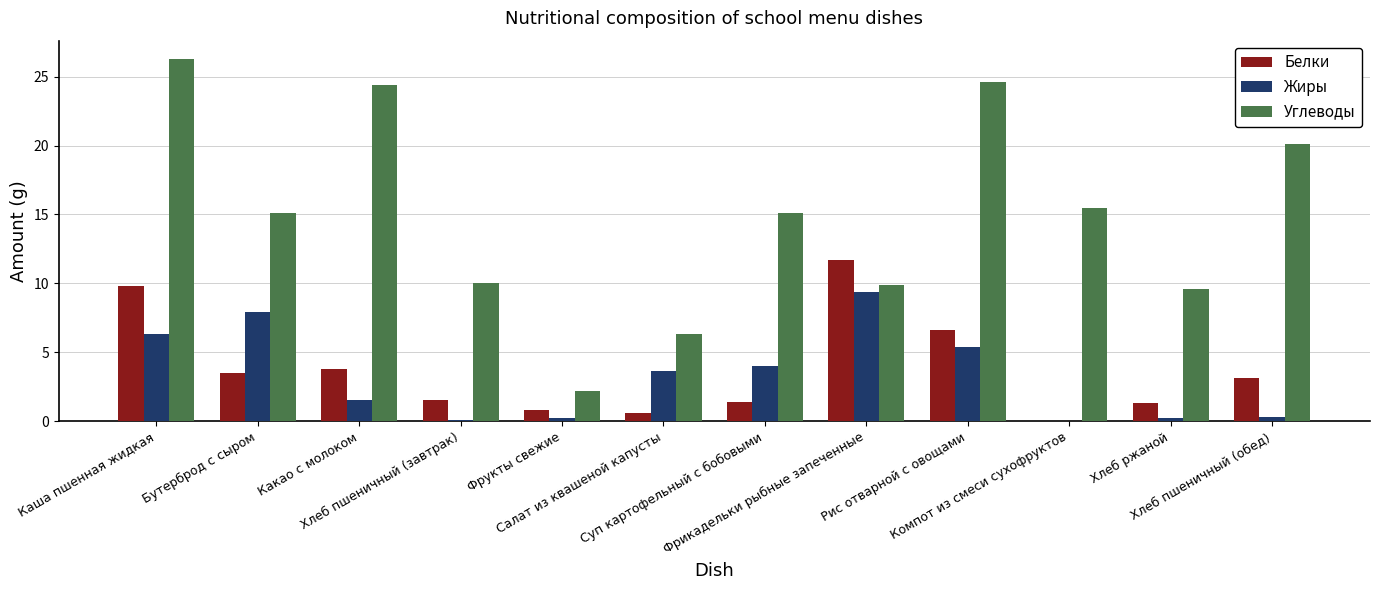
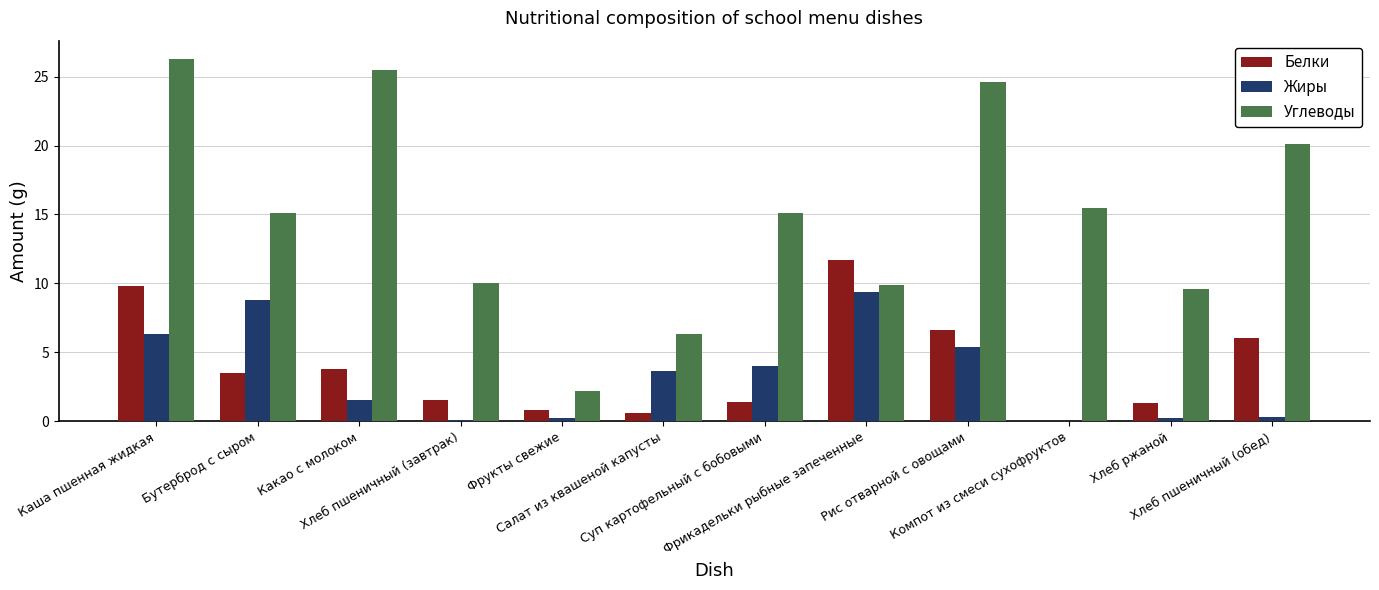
  {
    "Белки": {
      "Каша пшенная жидкая": 9.8,
      "Бутерброд с сыром": 3.5,
      "Какао с молоком": 3.8,
      "Хлеб пшеничный (завтрак)": 1.5,
      "Фрукты свежие": 0.8,
      "Салат из квашеной капусты": 0.6,
      "Суп картофельный с бобовыми": 1.4,
      "Фрикадельки рыбные запеченные": 11.7,
      "Рис отварной с овощами": 6.6,
      "Компот из смеси сухофруктов": 0.0,
      "Хлеб ржаной": 1.3,
-     "Хлеб пшеничный (обед)": 3.1
+     "Хлеб пшеничный (обед)": 6.0
    },
    "Жиры": {
      "Каша пшенная жидкая": 6.3,
-     "Бутерброд с сыром": 7.9,
+     "Бутерброд с сыром": 8.8,
      "Какао с молоком": 1.5,
      "Фрукты свежие": 0.2,
      "Салат из квашеной капусты": 3.6,
      "Суп картофельный с бобовыми": 4.0,
      "Фрикадельки рыбные запеченные": 9.4,
      "Рис отварной с овощами": 5.4,
      "Компот из смеси сухофруктов": 0.0,
      "Хлеб ржаной": 0.2,
      "Хлеб пшеничный (обед)": 0.3
    },
    "Углеводы": {
      "Каша пшенная жидкая": 26.3,
      "Бутерброд с сыром": 15.1,
-     "Какао с молоком": 24.4,
+     "Какао с молоком": 25.5,
      "Хлеб пшеничный (завтрак)": 10.0,
      "Фрукты свежие": 2.2,
      "Салат из квашеной капусты": 6.3,
      "Суп картофельный с бобовыми": 15.1,
      "Фрикадельки рыбные запеченные": 9.9,
      "Рис отварной с овощами": 24.6,
      "Компот из смеси сухофруктов": 15.5,
      "Хлеб ржаной": 9.6,
      "Хлеб пшеничный (обед)": 20.1
    }
  }
